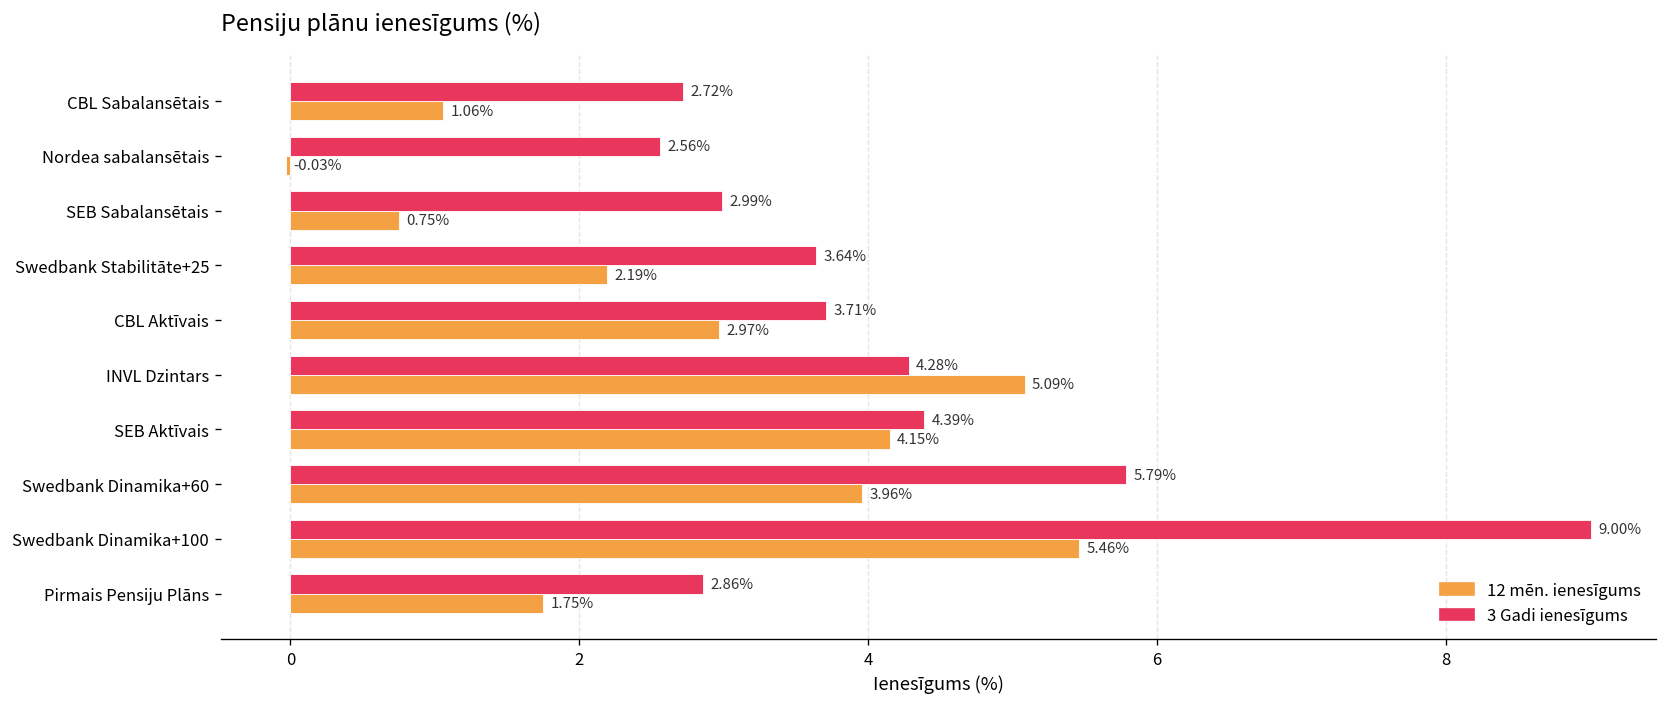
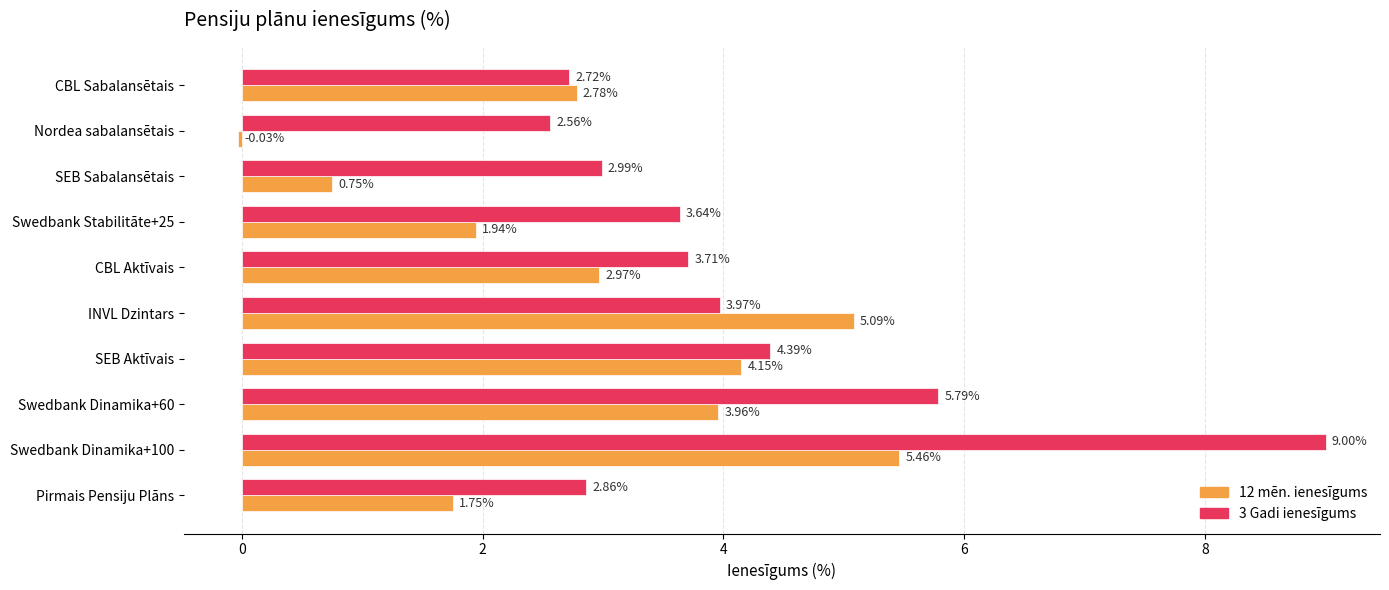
  {
    "12 mēn. ienesīgums": {
-     "CBL Sabalansētais": "1.06%",
+     "CBL Sabalansētais": "2.78%",
      "Nordea sabalansētais": "-0.03%",
      "SEB Sabalansētais": "0.75%",
-     "Swedbank Stabilitāte+25": "2.19%",
+     "Swedbank Stabilitāte+25": "1.94%",
      "CBL Aktīvais": "2.97%",
      "INVL Dzintars": "5.09%",
      "SEB Aktīvais": "4.15%",
      "Swedbank Dinamika+60": "3.96%",
      "Swedbank Dinamika+100": "5.46%",
      "Pirmais Pensiju Plāns": "1.75%"
    },
    "3 Gadi ienesīgums": {
      "CBL Sabalansētais": "2.72%",
      "Nordea sabalansētais": "2.56%",
      "SEB Sabalansētais": "2.99%",
      "Swedbank Stabilitāte+25": "3.64%",
      "CBL Aktīvais": "3.71%",
-     "INVL Dzintars": "4.28%",
+     "INVL Dzintars": "3.97%",
      "SEB Aktīvais": "4.39%",
      "Swedbank Dinamika+60": "5.79%",
      "Swedbank Dinamika+100": "9.00%",
      "Pirmais Pensiju Plāns": "2.86%"
    }
  }
